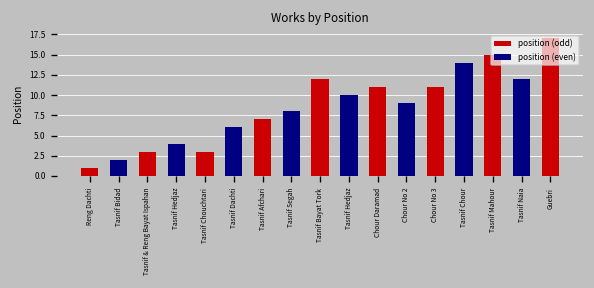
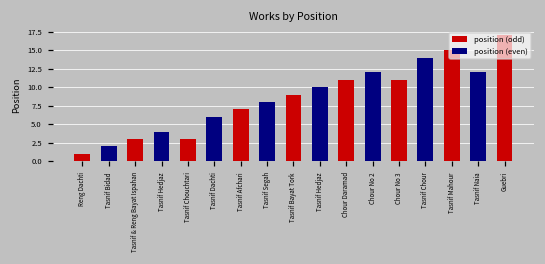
  {
    "Reng Dachti": 1,
    "Tasnif Bidad": 2,
    "Tasnif & Reng Bayat Ispahan": 3,
    "Tasnif Chouchtari": 3,
    "Tasnif Dachti": 6,
    "Tasnif Afchari": 7,
    "Tasnif Segah": 8,
-   "Tasnif Bayat Tork": 12,
+   "Tasnif Bayat Tork": 9,
    "Chour Daramad": 11,
-   "Chour No 2": 9,
+   "Chour No 2": 12,
    "Chour No 3": 11,
    "Tasnif Chour": 14,
    "Tasnif Naia": 12
  }
